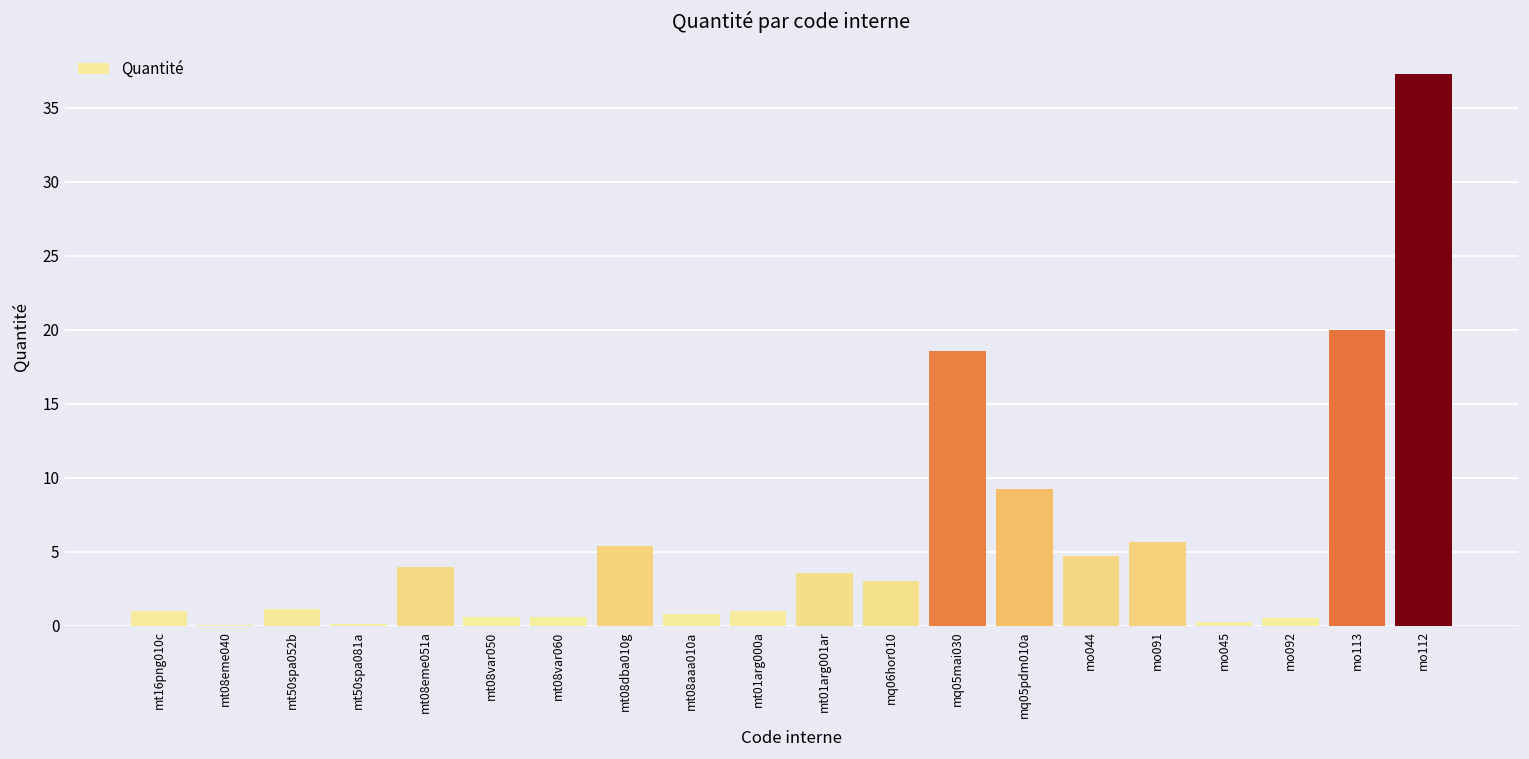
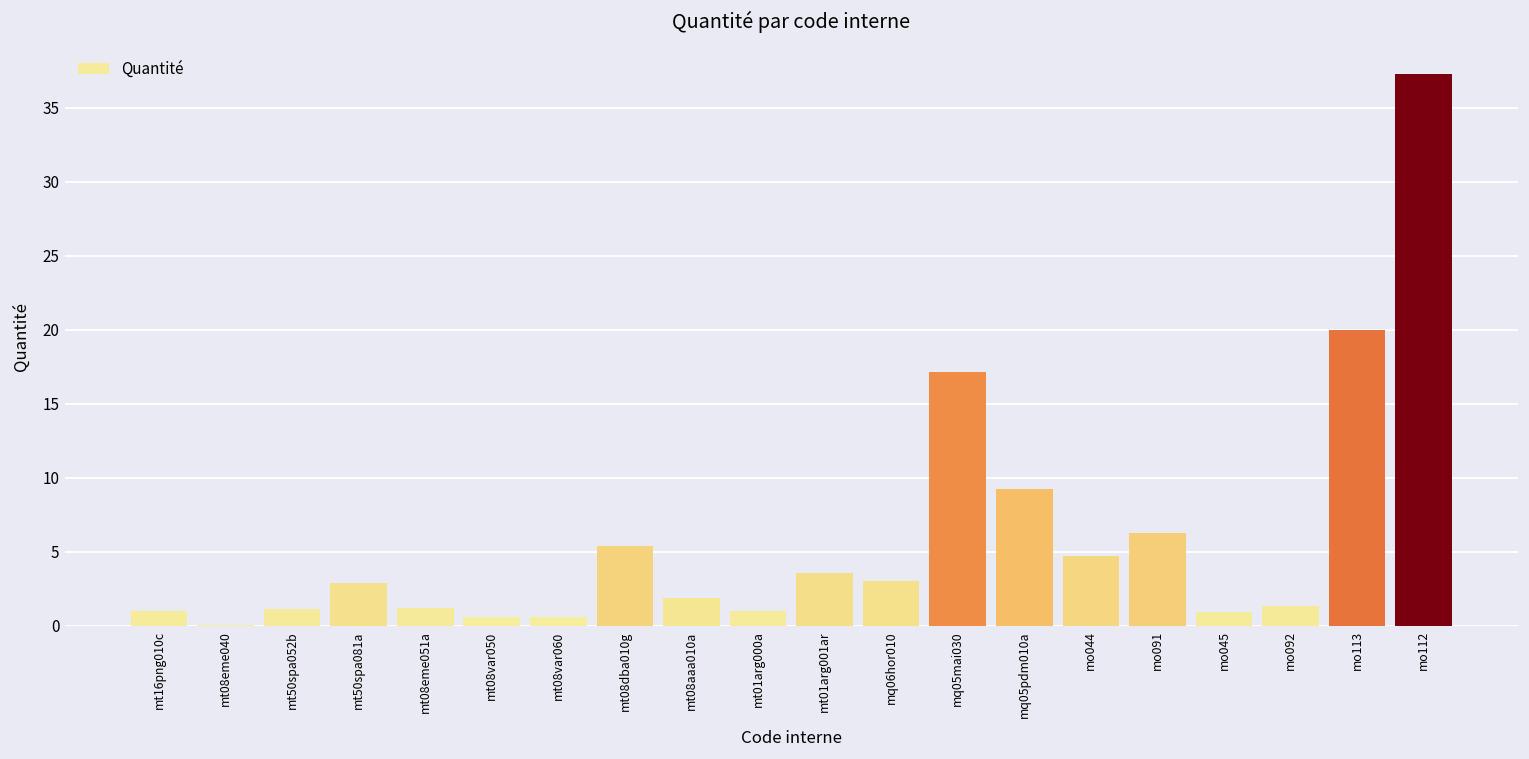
  {
    "mt16png010c": 1.0,
    "mt50spa052b": 1.1,
-   "mt50spa081a": 0.2,
-   "mt08eme051a": 4.0,
+   "mt50spa081a": 2.9,
+   "mt08eme051a": 1.2,
    "mt08var050": 0.6,
    "mt08var060": 0.6,
    "mt08dba010g": 5.4,
-   "mt08aaa010a": 0.8,
+   "mt08aaa010a": 1.9,
    "mt01arg000a": 1.0,
    "mt01arg001ar": 3.5,
    "mq06hor010": 3.1,
-   "mq05mai030": 18.5,
+   "mq05mai030": 17.2,
    "mq05pdm010a": 9.3,
    "mo044": 4.7,
-   "mo091": 5.7,
-   "mo045": 0.3,
-   "mo092": 0.5,
+   "mo091": 6.3,
+   "mo045": 0.9,
+   "mo092": 1.3,
    "mo113": 20.0,
    "mo112": 37.3
  }
